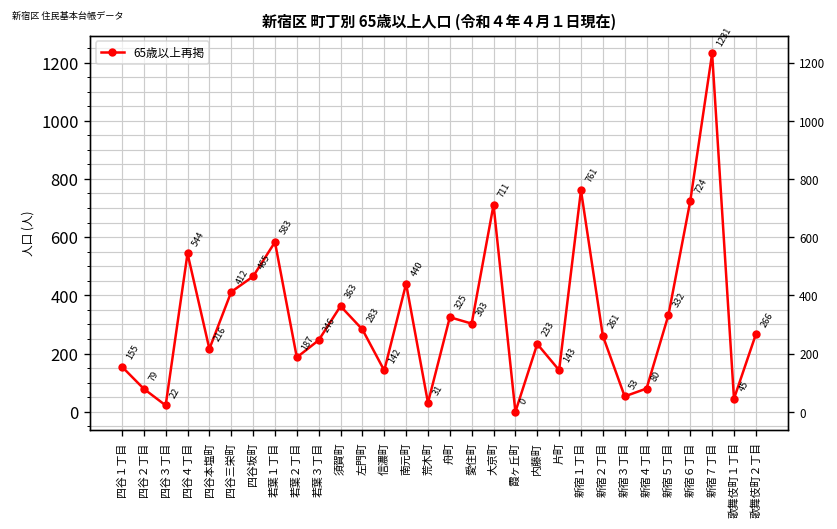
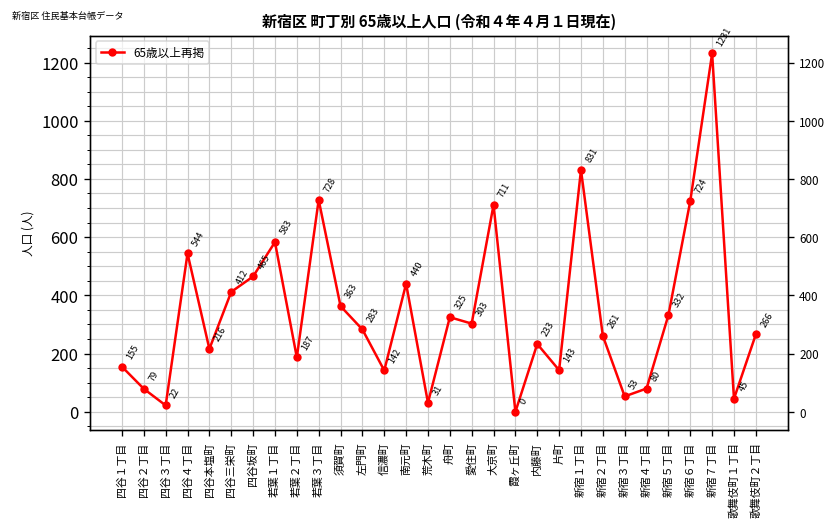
  {
    "四谷１丁目": 155,
    "四谷２丁目": 79,
    "四谷３丁目": 22,
    "四谷４丁目": 544,
    "四谷本塩町": 216,
    "四谷三栄町": 412,
    "四谷坂町": 465,
    "若葉１丁目": 583,
    "若葉２丁目": 187,
-   "若葉３丁目": 246,
+   "若葉３丁目": 728,
    "須賀町": 363,
    "左門町": 283,
    "信濃町": 142,
    "南元町": 440,
    "荒木町": 31,
    "舟町": 325,
    "愛住町": 303,
    "大京町": 711,
    "霞ヶ丘町": 0,
    "内藤町": 233,
    "片町": 143,
-   "新宿１丁目": 761,
+   "新宿１丁目": 831,
    "新宿２丁目": 261,
    "新宿３丁目": 53,
    "新宿４丁目": 80,
    "新宿５丁目": 332,
    "新宿６丁目": 724,
    "新宿７丁目": 1231,
    "歌舞伎町１丁目": 45,
    "歌舞伎町２丁目": 266
  }
